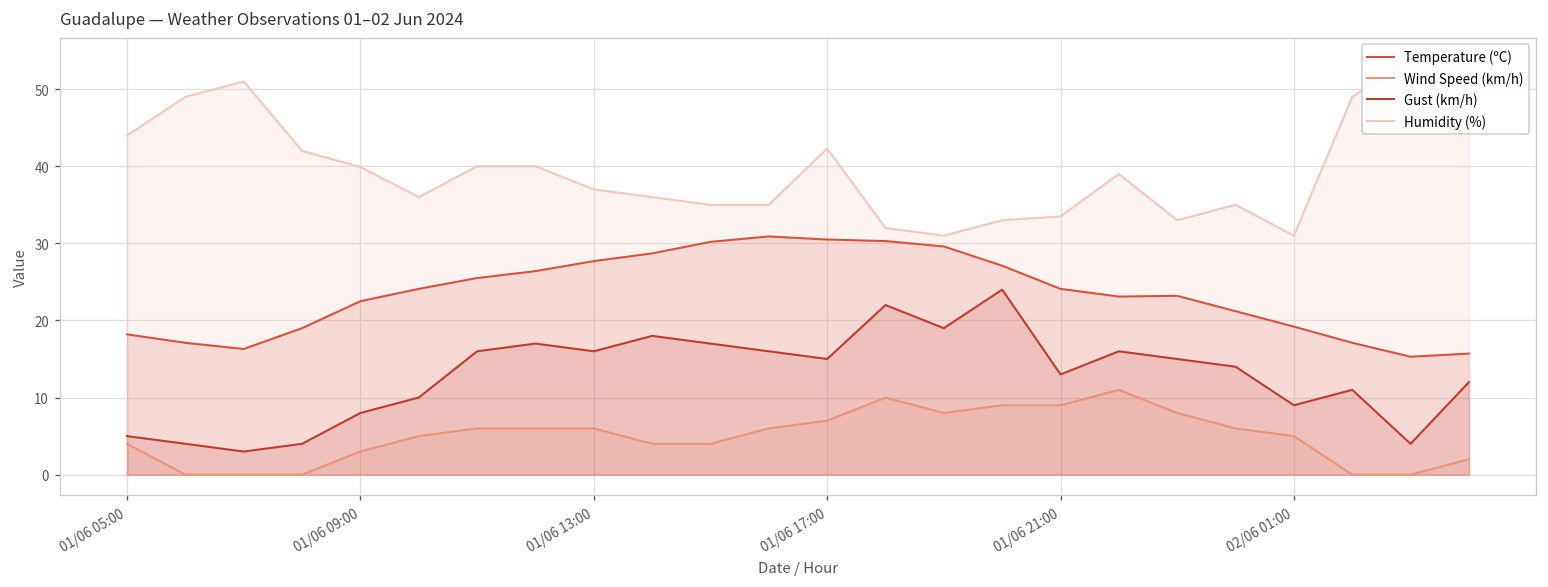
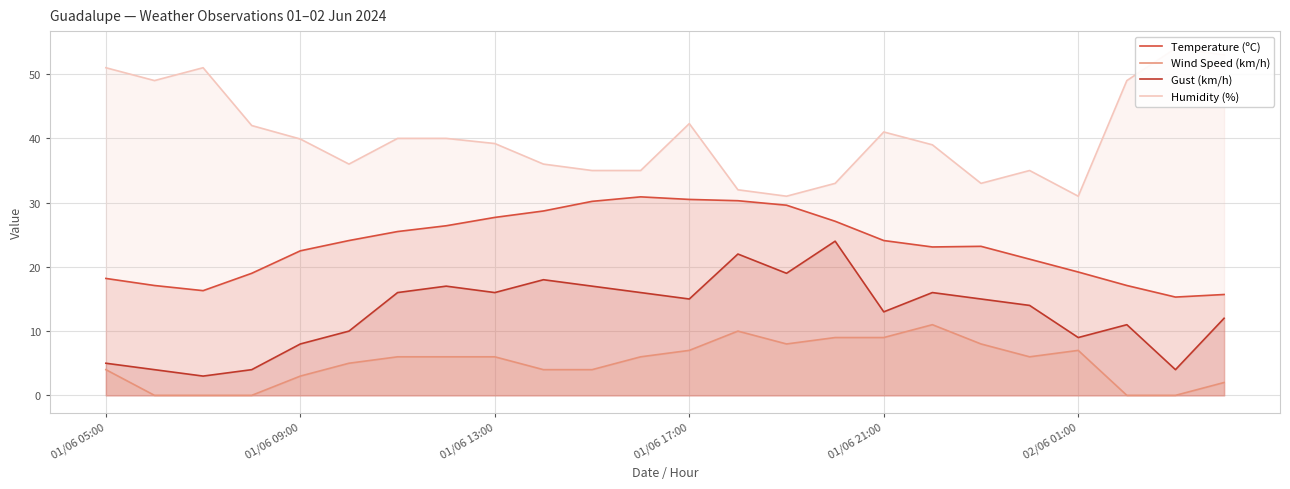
  {
    "Wind Speed (km/h)": {
      "01/06 05:00": 4,
      "01/06 09:00": 3,
      "01/06 13:00": 6,
      "01/06 17:00": 7,
      "01/06 21:00": 9,
-     "02/06 01:00": 5
+     "02/06 01:00": 7
    },
    "Humidity (%)": {
-     "01/06 05:00": 44,
+     "01/06 05:00": 51,
      "01/06 09:00": 40,
-     "01/06 13:00": 37,
+     "01/06 13:00": 39,
      "01/06 17:00": 42,
-     "01/06 21:00": 34,
+     "01/06 21:00": 41,
      "02/06 01:00": 31
    }
  }
